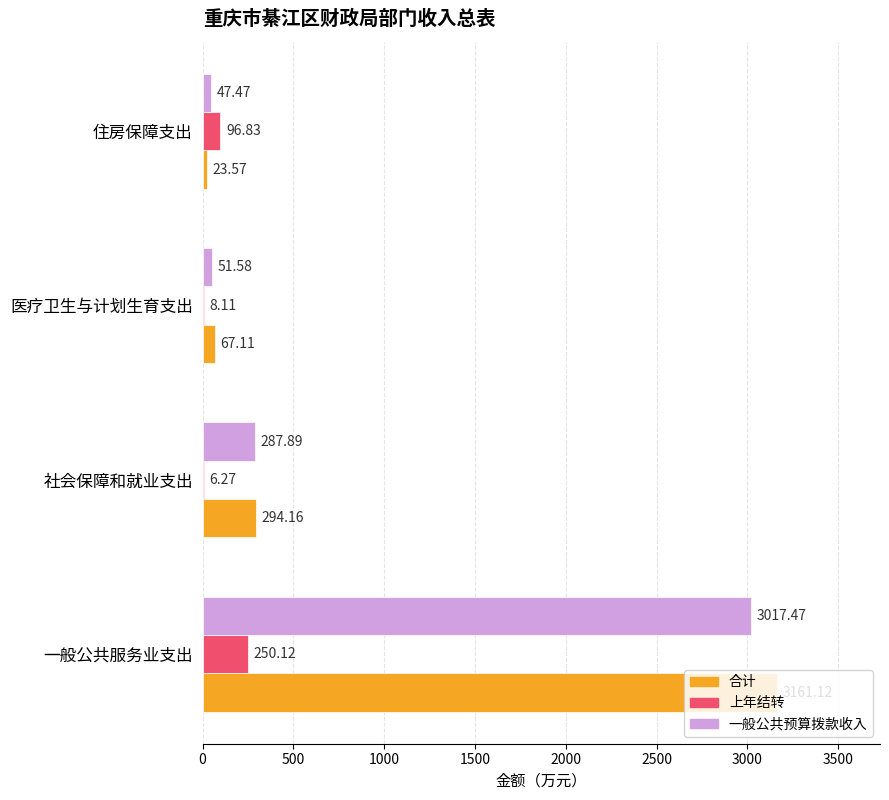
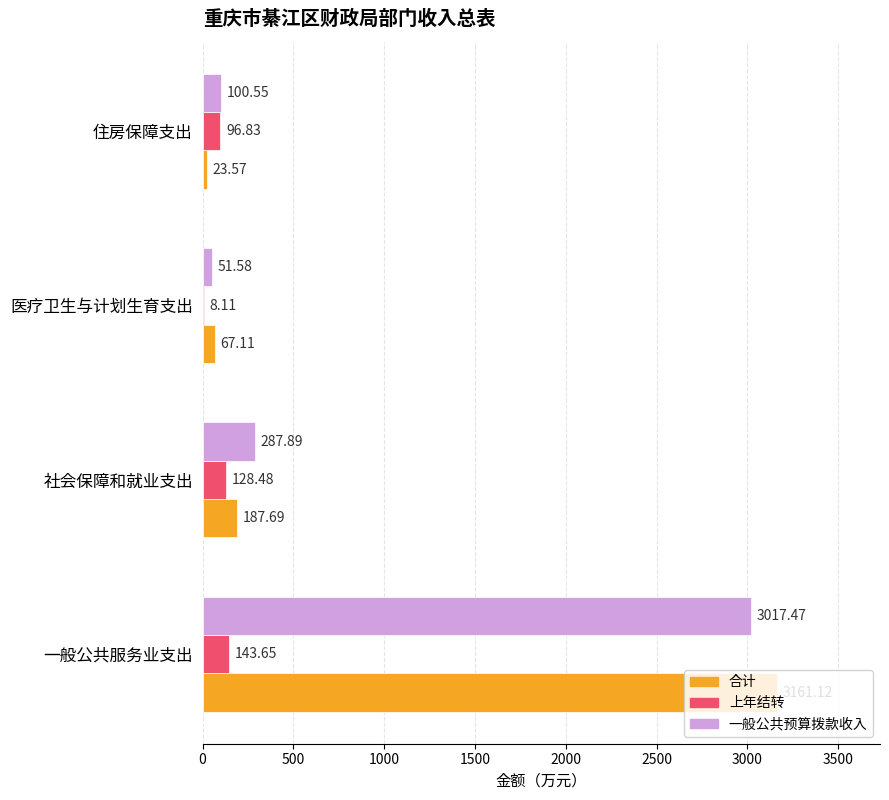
  {
    "合计": {
      "住房保障支出": 23.57,
      "医疗卫生与计划生育支出": 67.11,
-     "社会保障和就业支出": 294.16
+     "社会保障和就业支出": 187.69
    },
    "上年结转": {
      "住房保障支出": 96.83,
      "医疗卫生与计划生育支出": 8.11,
-     "社会保障和就业支出": 6.27,
-     "一般公共服务业支出": 250.12
+     "社会保障和就业支出": 128.48,
+     "一般公共服务业支出": 143.65
    },
    "一般公共预算拨款收入": {
-     "住房保障支出": 47.47,
+     "住房保障支出": 100.55,
      "医疗卫生与计划生育支出": 51.58,
      "社会保障和就业支出": 287.89,
      "一般公共服务业支出": 3017.47
    }
  }
